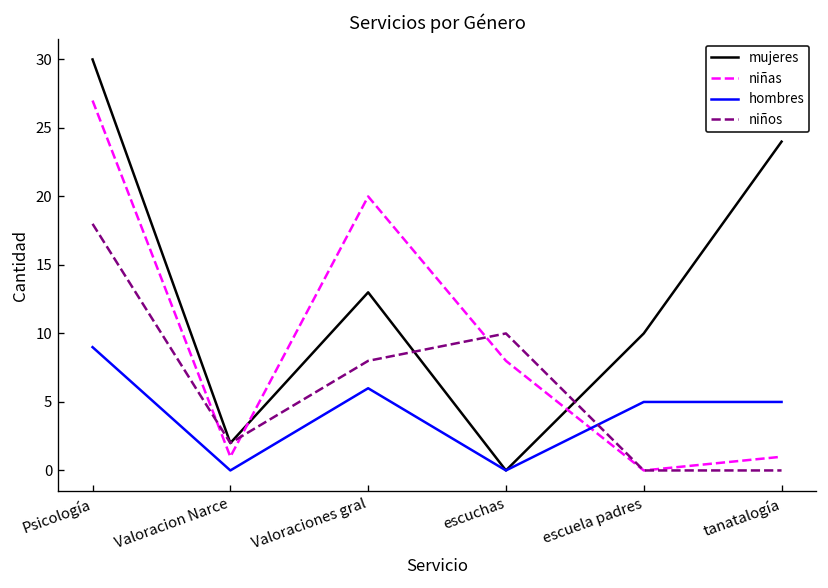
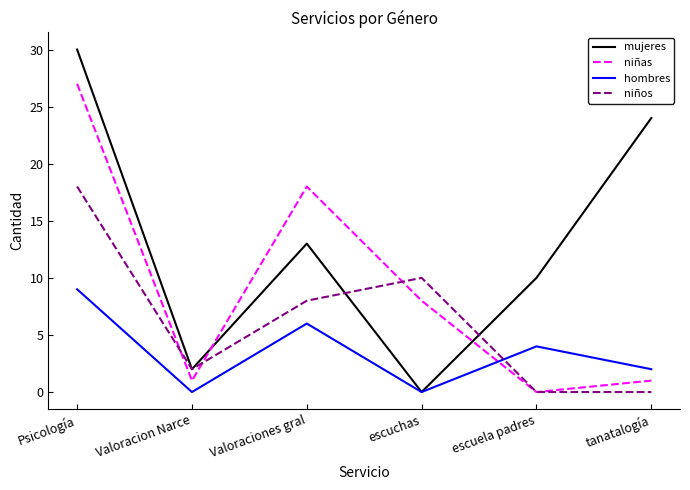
  {
    "mujeres": {
      "Psicología": 30,
      "Valoraciones gral": 13,
      "escuela padres": 10,
      "tanatalogía": 24
    },
    "niñas": {
      "Psicología": 27,
      "Valoracion Narce": 1,
-     "Valoraciones gral": 20,
+     "Valoraciones gral": 18,
      "escuchas": 8,
      "tanatalogía": 1
    },
    "hombres": {
      "Psicología": 9,
      "Valoracion Narce": 0,
      "Valoraciones gral": 6,
-     "escuela padres": 5,
-     "tanatalogía": 5
+     "escuela padres": 4,
+     "tanatalogía": 2
    },
    "niños": {
      "Psicología": 18,
      "Valoraciones gral": 8,
      "escuchas": 10,
      "tanatalogía": 0
    }
  }
